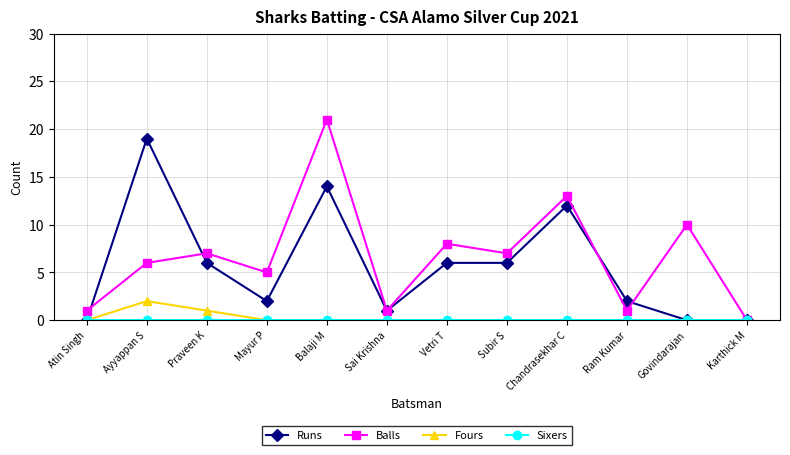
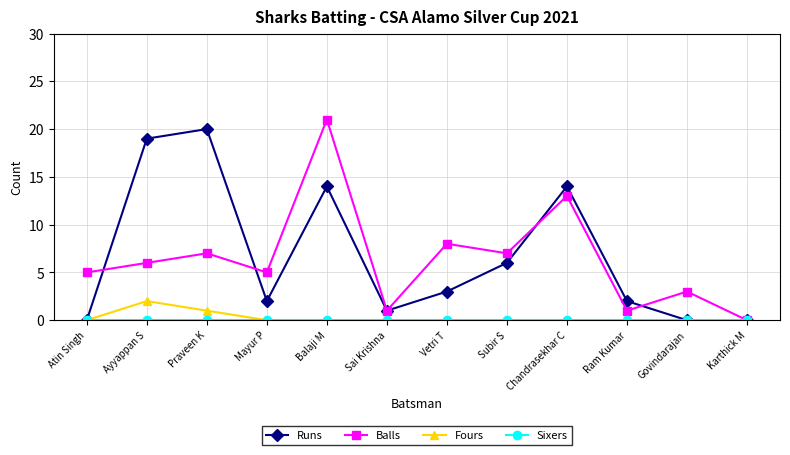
  {
    "Runs": {
      "Ayyappan S": 19,
-     "Praveen K": 6,
+     "Praveen K": 20,
      "Mayur P": 2,
      "Balaji M": 14,
-     "Vetri T": 6,
+     "Vetri T": 3,
      "Subir S": 6,
-     "Chandrasekhar C": 12,
+     "Chandrasekhar C": 14,
      "Ram Kumar": 2
    },
    "Balls": {
-     "Atin Singh": 1,
+     "Atin Singh": 5,
      "Ayyappan S": 6,
      "Praveen K": 7,
      "Mayur P": 5,
      "Balaji M": 21,
      "Vetri T": 8,
      "Subir S": 7,
      "Chandrasekhar C": 13,
      "Ram Kumar": 1,
-     "Govindarajan": 10
+     "Govindarajan": 3
    },
    "Fours": {
      "Ayyappan S": 2,
      "Praveen K": 1
    },
    "Sixers": {
      "Ayyappan S": 0,
      "Praveen K": 0
    }
  }
